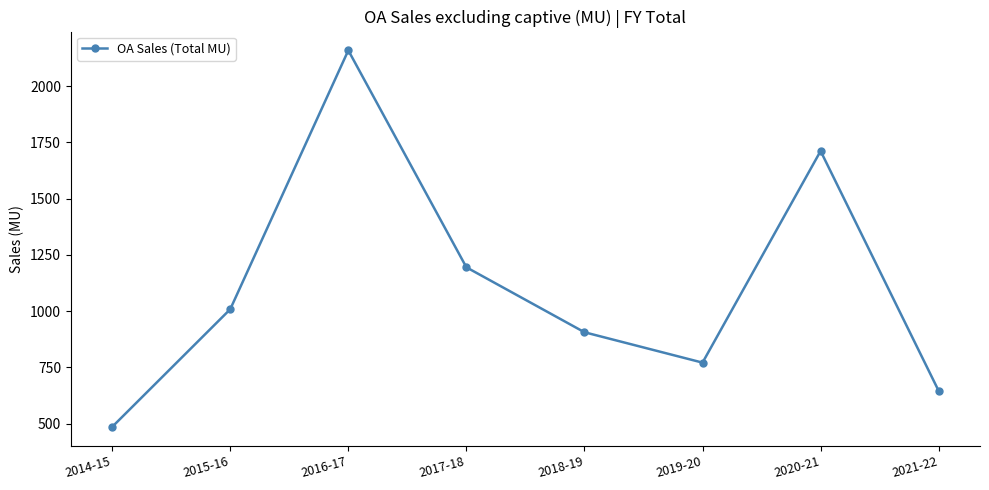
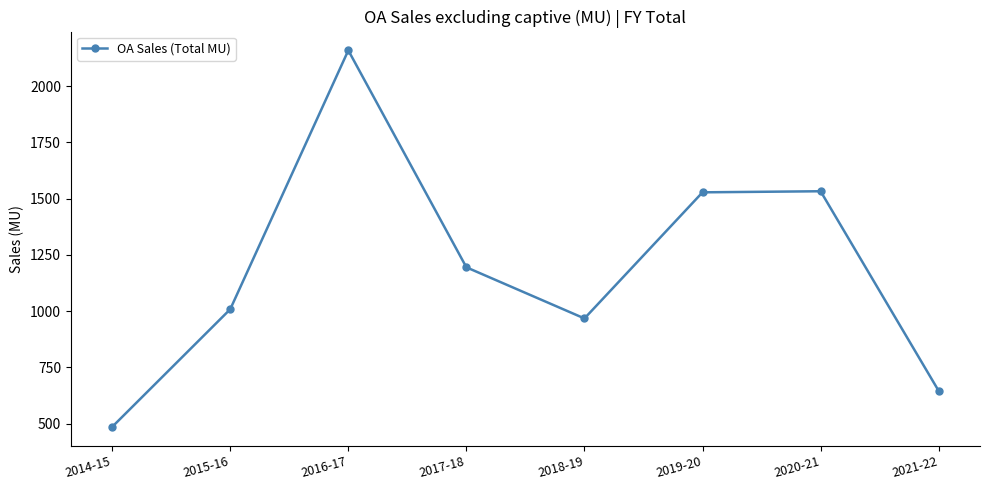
  {
    "2014-15": 490,
    "2015-16": 1010,
    "2016-17": 2160,
    "2017-18": 1200,
-   "2018-19": 910,
-   "2019-20": 770,
-   "2020-21": 1710,
+   "2018-19": 970,
+   "2019-20": 1530,
+   "2020-21": 1530,
    "2021-22": 650
  }
